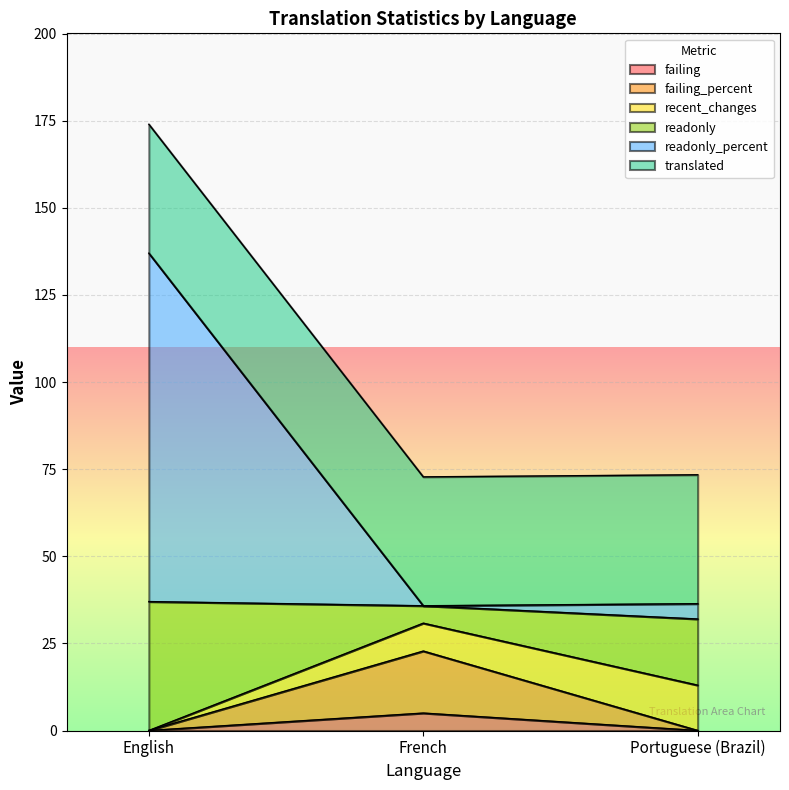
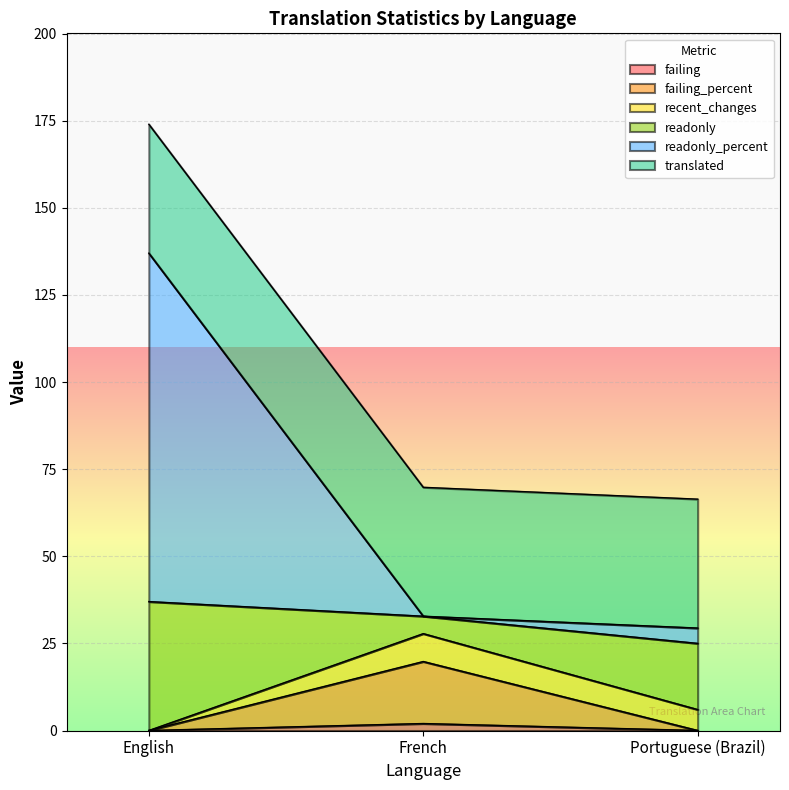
  {
    "failing": {
-     "French": 5
+     "French": 2
    },
    "failing_percent": {
      "French": 18
    },
    "recent_changes": {
      "French": 8,
-     "Portuguese (Brazil)": 13
+     "Portuguese (Brazil)": 6
    },
    "readonly": {
      "English": 37,
      "Portuguese (Brazil)": 19
    },
    "readonly_percent": {
      "English": 100,
      "Portuguese (Brazil)": 4
    },
    "translated": {
      "English": 37,
      "French": 37,
      "Portuguese (Brazil)": 37
    }
  }
